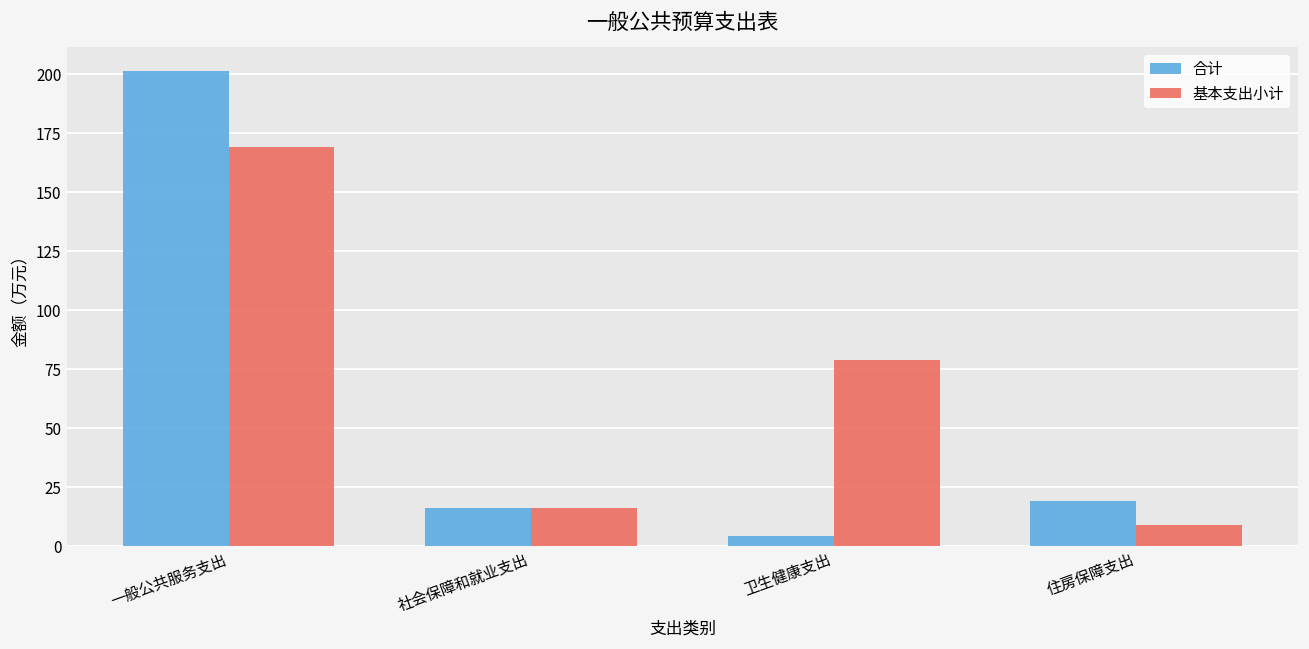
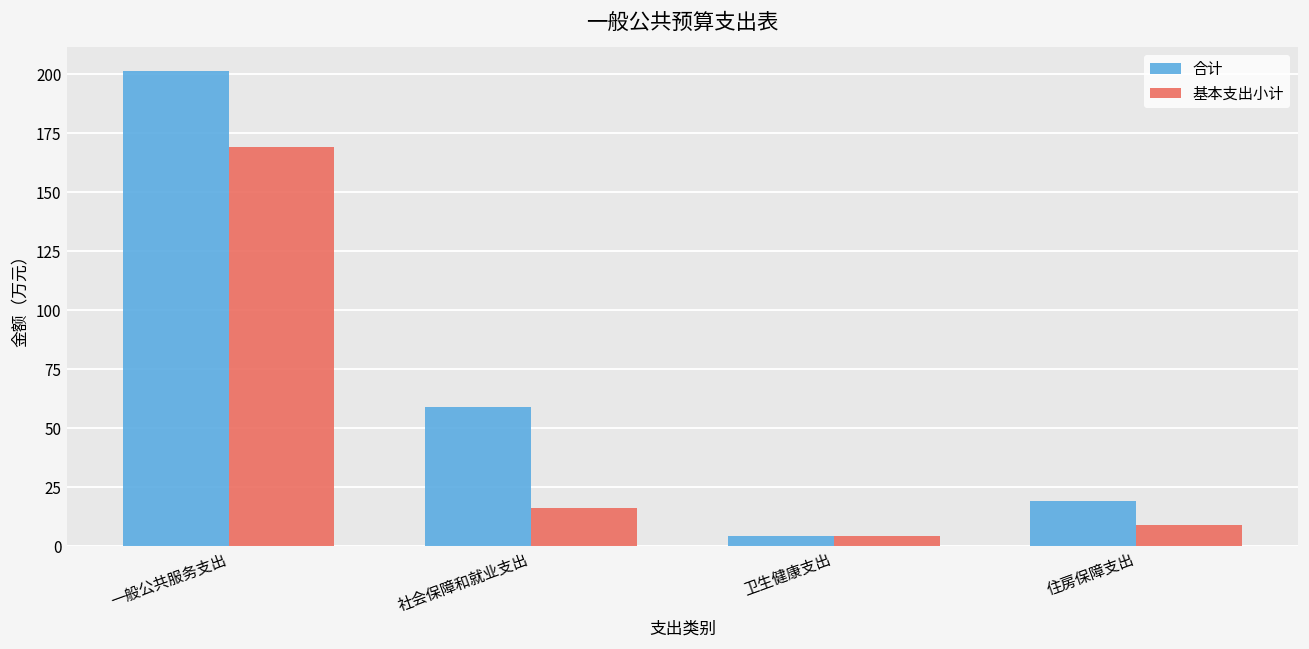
  {
    "合计": {
      "一般公共服务支出": 201,
-     "社会保障和就业支出": 16,
+     "社会保障和就业支出": 59,
      "卫生健康支出": 4,
      "住房保障支出": 19
    },
    "基本支出小计": {
      "一般公共服务支出": 169,
      "社会保障和就业支出": 16,
-     "卫生健康支出": 79,
+     "卫生健康支出": 4,
      "住房保障支出": 9
    }
  }
